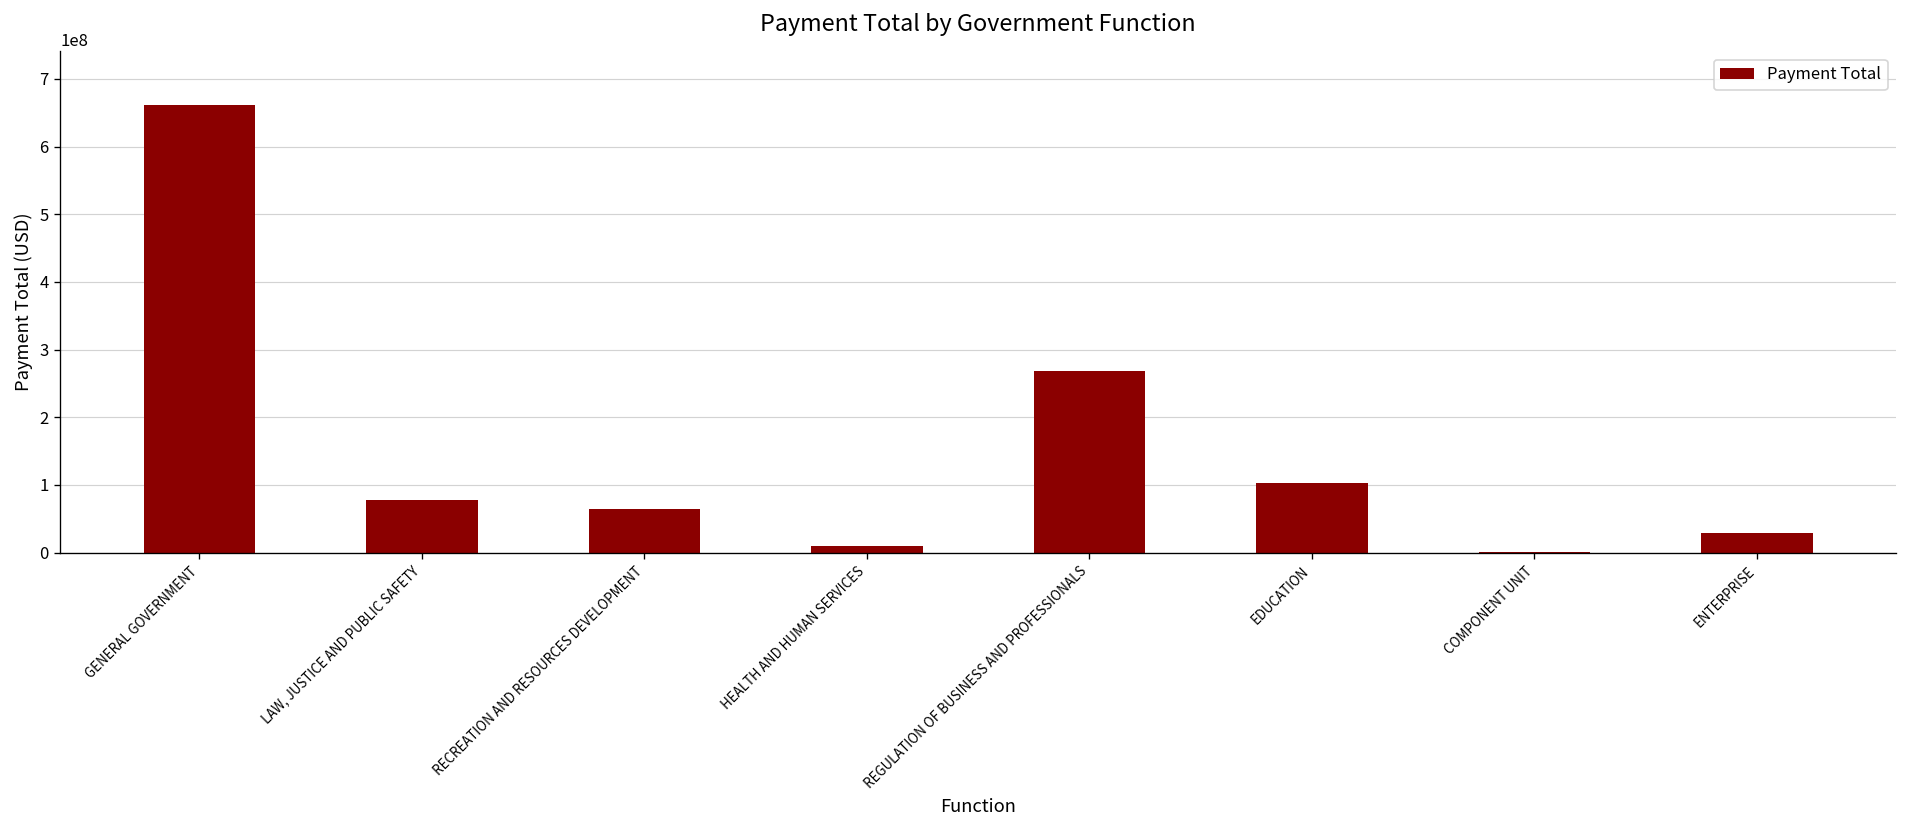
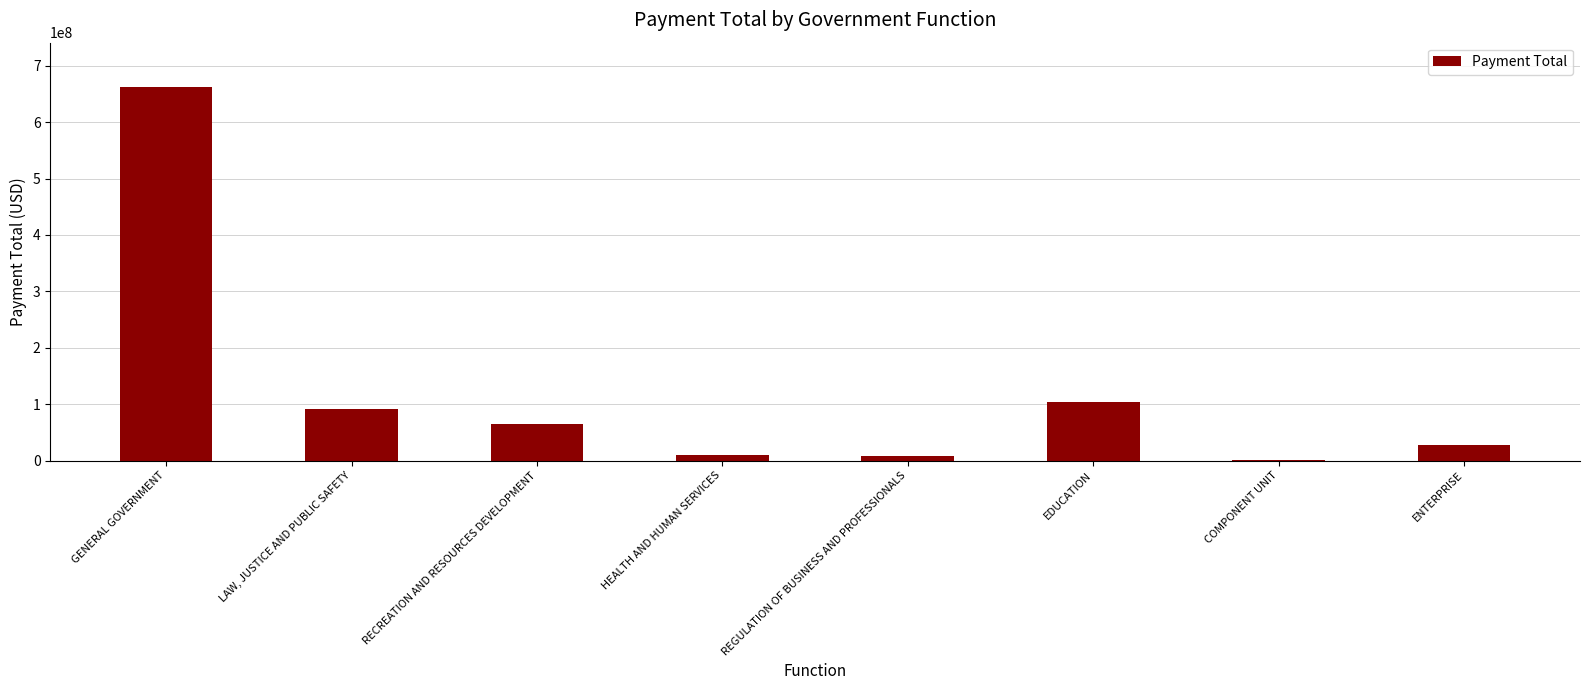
  {
    "GENERAL GOVERNMENT": 660000000,
-   "LAW, JUSTICE AND PUBLIC SAFETY": 80000000,
+   "LAW, JUSTICE AND PUBLIC SAFETY": 90000000,
    "RECREATION AND RESOURCES DEVELOPMENT": 60000000,
    "HEALTH AND HUMAN SERVICES": 10000000,
-   "REGULATION OF BUSINESS AND PROFESSIONALS": 270000000,
+   "REGULATION OF BUSINESS AND PROFESSIONALS": 10000000,
    "EDUCATION": 100000000,
    "ENTERPRISE": 30000000
  }
